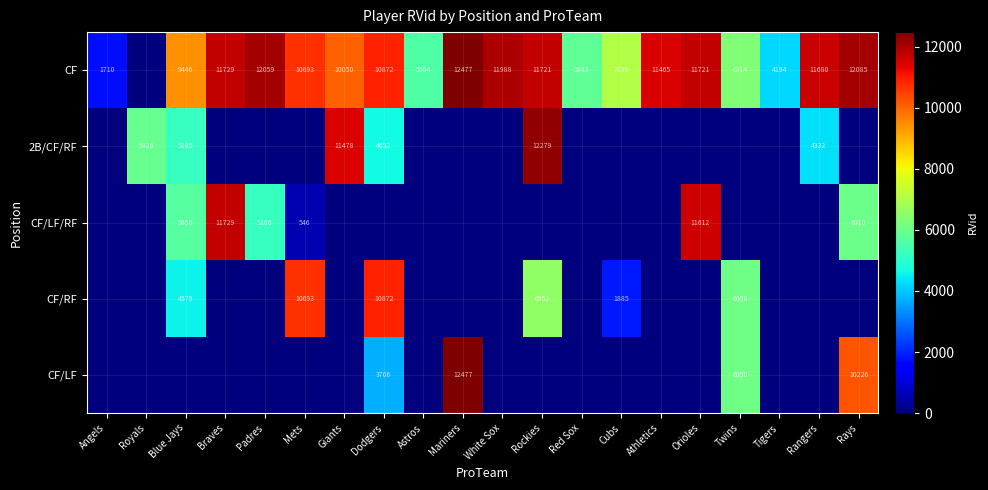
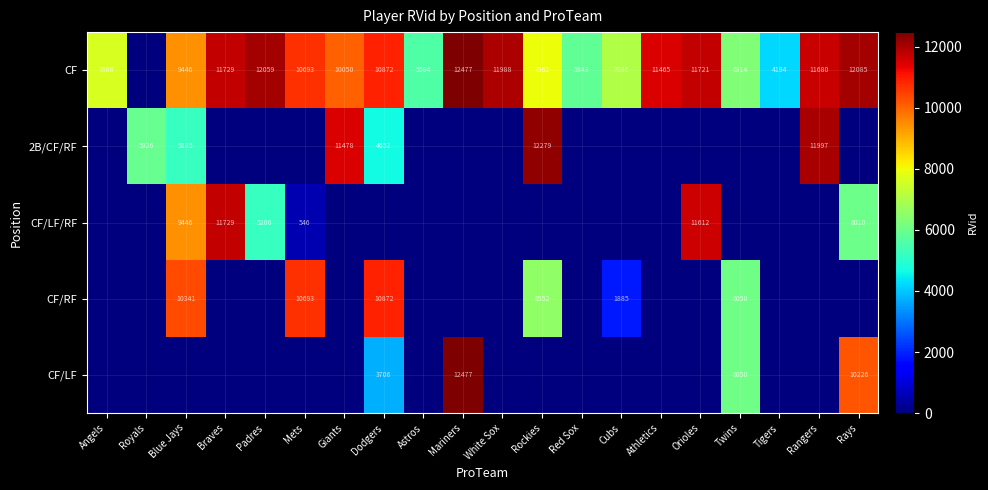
  {
    "CF": {
-     "Angels": 1710,
+     "Angels": 7608,
      "Blue Jays": 9446,
      "Braves": 11729,
      "Padres": 12059,
      "Mets": 10693,
      "Giants": 10050,
      "Dodgers": 10872,
      "Astros": 5594,
      "Mariners": 12477,
      "White Sox": 11988,
-     "Rockies": 11721,
+     "Rockies": 7962,
      "Red Sox": 5843,
      "Cubs": 7036,
      "Athletics": 11465,
      "Orioles": 11721,
      "Twins": 6314,
      "Tigers": 4194,
      "Rangers": 11680,
      "Rays": 12085
    },
    "2B/CF/RF": {
      "Royals": 5926,
      "Blue Jays": 5185,
      "Giants": 11478,
      "Dodgers": 4652,
      "Rockies": 12279,
-     "Rangers": 4332
+     "Rangers": 11997
    },
    "CF/LF/RF": {
-     "Blue Jays": 5656,
+     "Blue Jays": 9446,
      "Braves": 11729,
      "Padres": 5206,
      "Mets": 546,
      "Orioles": 11612,
      "Rays": 6010
    },
    "CF/RF": {
-     "Blue Jays": 4579,
+     "Blue Jays": 10341,
      "Mets": 10693,
      "Dodgers": 10872,
      "Rockies": 6552,
      "Cubs": 1885,
      "Twins": 6050
    },
    "CF/LF": {
      "Dodgers": 3706,
      "Mariners": 12477,
      "Twins": 6050,
      "Rays": 10226
    }
  }
